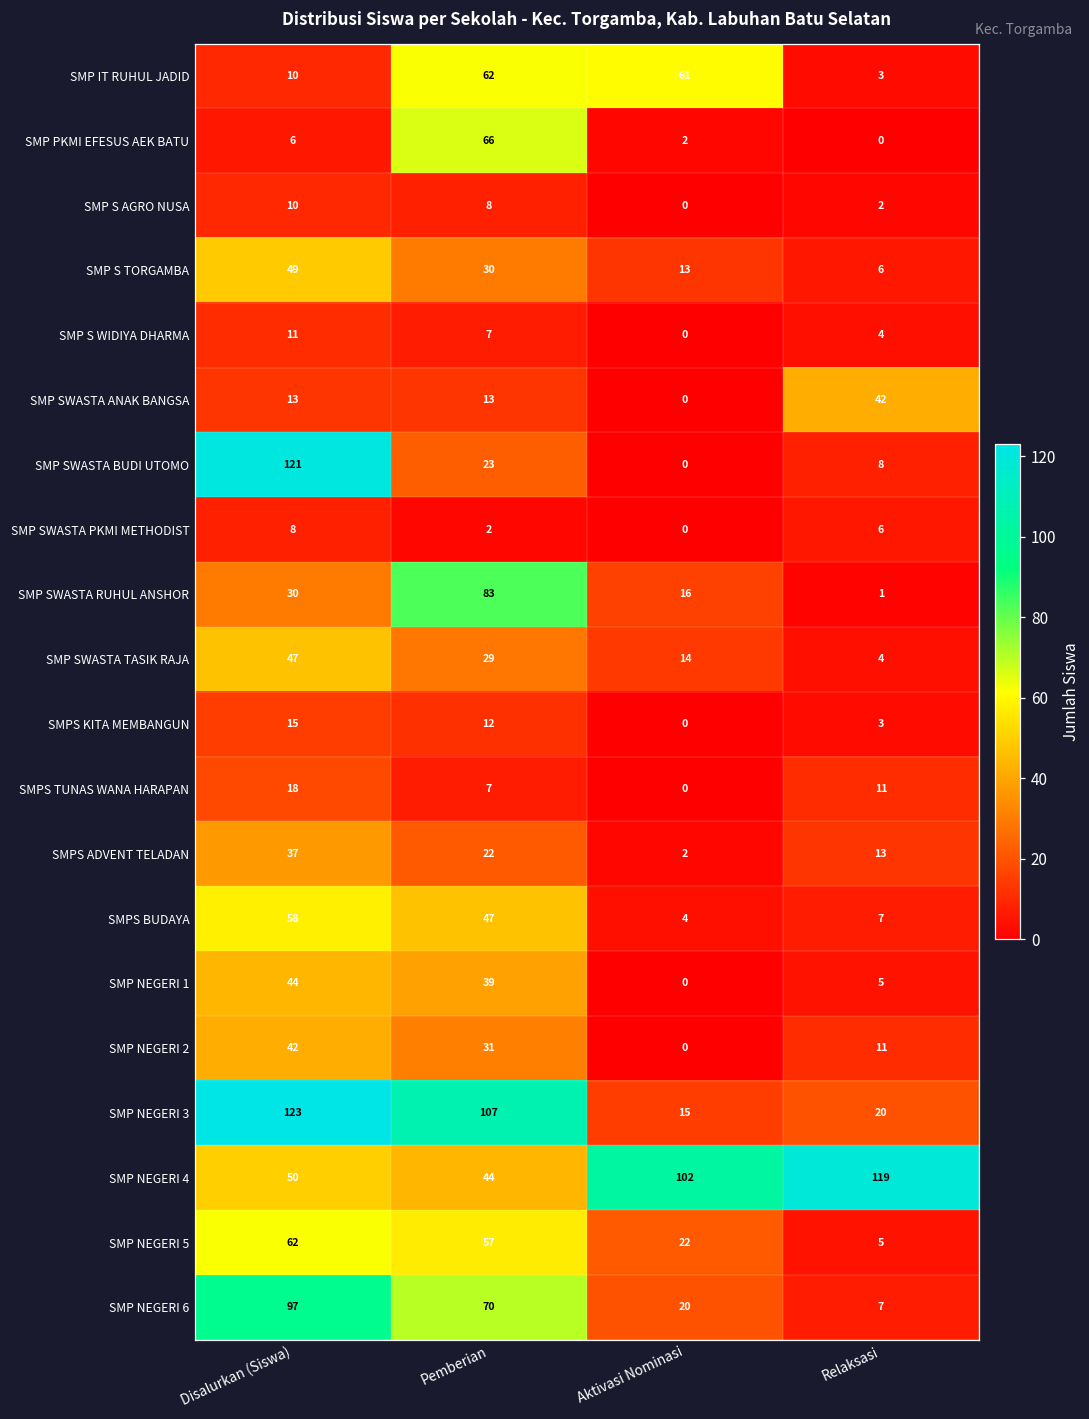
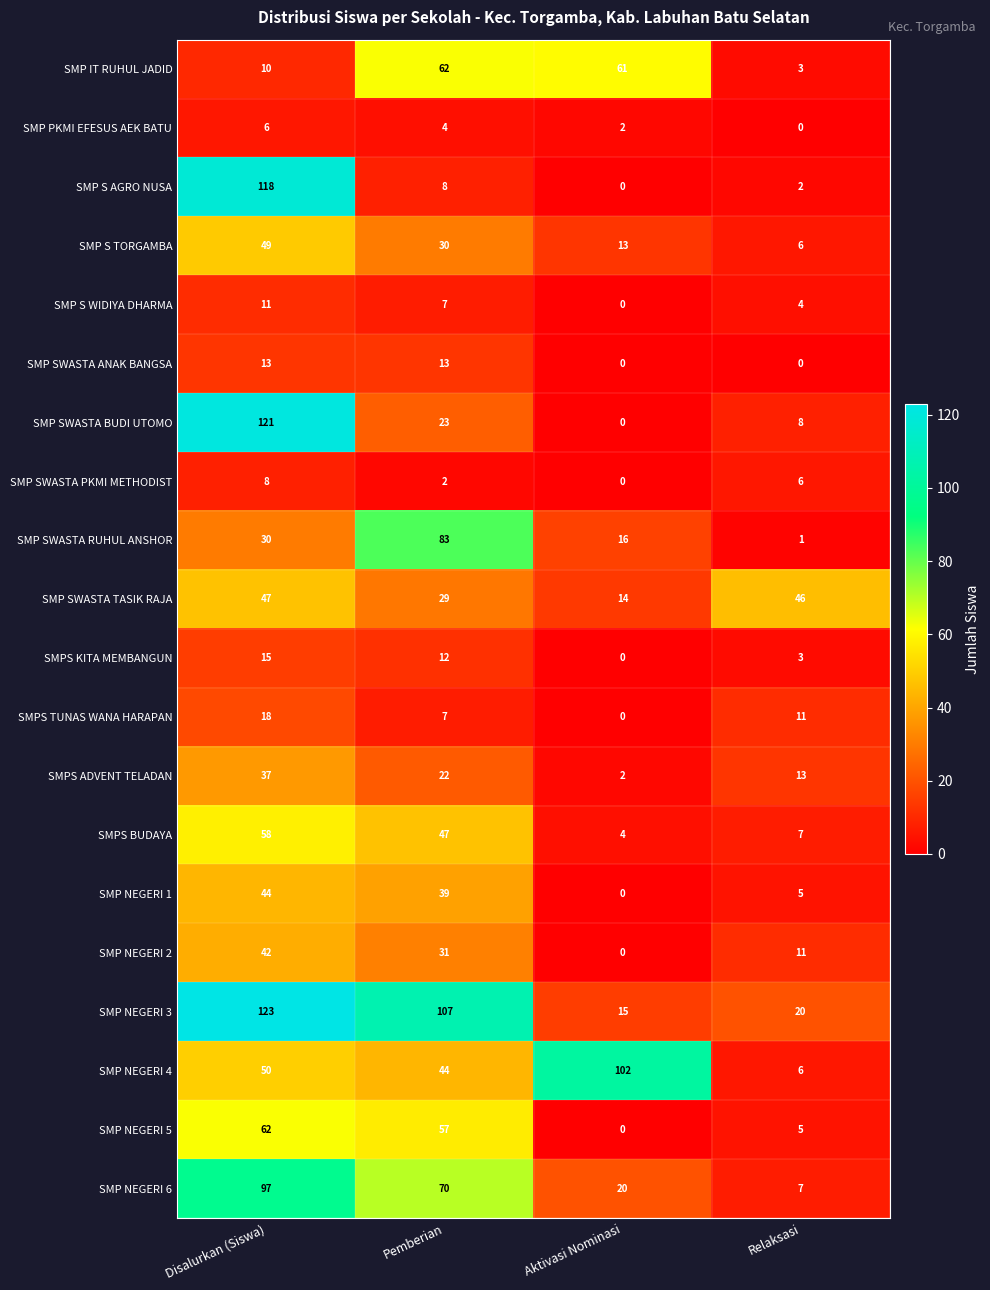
  {
    "SMP IT RUHUL JADID": {
      "Disalurkan (Siswa)": 10,
      "Pemberian": 62,
      "Aktivasi Nominasi": 61,
      "Relaksasi": 3
    },
    "SMP PKMI EFESUS AEK BATU": {
      "Disalurkan (Siswa)": 6,
-     "Pemberian": 66,
+     "Pemberian": 4,
      "Aktivasi Nominasi": 2,
      "Relaksasi": 0
    },
    "SMP S AGRO NUSA": {
-     "Disalurkan (Siswa)": 10,
+     "Disalurkan (Siswa)": 118,
      "Pemberian": 8,
      "Aktivasi Nominasi": 0,
      "Relaksasi": 2
    },
    "SMP S TORGAMBA": {
      "Disalurkan (Siswa)": 49,
      "Pemberian": 30,
      "Aktivasi Nominasi": 13,
      "Relaksasi": 6
    },
    "SMP S WIDIYA DHARMA": {
      "Disalurkan (Siswa)": 11,
      "Pemberian": 7,
      "Aktivasi Nominasi": 0,
      "Relaksasi": 4
    },
    "SMP SWASTA ANAK BANGSA": {
      "Disalurkan (Siswa)": 13,
      "Pemberian": 13,
      "Aktivasi Nominasi": 0,
-     "Relaksasi": 42
+     "Relaksasi": 0
    },
    "SMP SWASTA BUDI UTOMO": {
      "Disalurkan (Siswa)": 121,
      "Pemberian": 23,
      "Aktivasi Nominasi": 0,
      "Relaksasi": 8
    },
    "SMP SWASTA PKMI METHODIST": {
      "Disalurkan (Siswa)": 8,
      "Pemberian": 2,
      "Aktivasi Nominasi": 0,
      "Relaksasi": 6
    },
    "SMP SWASTA RUHUL ANSHOR": {
      "Disalurkan (Siswa)": 30,
      "Pemberian": 83,
      "Aktivasi Nominasi": 16,
      "Relaksasi": 1
    },
    "SMP SWASTA TASIK RAJA": {
      "Disalurkan (Siswa)": 47,
      "Pemberian": 29,
      "Aktivasi Nominasi": 14,
-     "Relaksasi": 4
+     "Relaksasi": 46
    },
    "SMPS KITA MEMBANGUN": {
      "Disalurkan (Siswa)": 15,
      "Pemberian": 12,
      "Aktivasi Nominasi": 0,
      "Relaksasi": 3
    },
    "SMPS TUNAS WANA HARAPAN": {
      "Disalurkan (Siswa)": 18,
      "Pemberian": 7,
      "Aktivasi Nominasi": 0,
      "Relaksasi": 11
    },
    "SMPS ADVENT TELADAN": {
      "Disalurkan (Siswa)": 37,
      "Pemberian": 22,
      "Aktivasi Nominasi": 2,
      "Relaksasi": 13
    },
    "SMPS BUDAYA": {
      "Disalurkan (Siswa)": 58,
      "Pemberian": 47,
      "Aktivasi Nominasi": 4,
      "Relaksasi": 7
    },
    "SMP NEGERI 1": {
      "Disalurkan (Siswa)": 44,
      "Pemberian": 39,
      "Aktivasi Nominasi": 0,
      "Relaksasi": 5
    },
    "SMP NEGERI 2": {
      "Disalurkan (Siswa)": 42,
      "Pemberian": 31,
      "Aktivasi Nominasi": 0,
      "Relaksasi": 11
    },
    "SMP NEGERI 3": {
      "Disalurkan (Siswa)": 123,
      "Pemberian": 107,
      "Aktivasi Nominasi": 15,
      "Relaksasi": 20
    },
    "SMP NEGERI 4": {
      "Disalurkan (Siswa)": 50,
      "Pemberian": 44,
      "Aktivasi Nominasi": 102,
-     "Relaksasi": 119
+     "Relaksasi": 6
    },
    "SMP NEGERI 5": {
      "Disalurkan (Siswa)": 62,
      "Pemberian": 57,
-     "Aktivasi Nominasi": 22,
+     "Aktivasi Nominasi": 0,
      "Relaksasi": 5
    },
    "SMP NEGERI 6": {
      "Disalurkan (Siswa)": 97,
      "Pemberian": 70,
      "Aktivasi Nominasi": 20,
      "Relaksasi": 7
    }
  }
